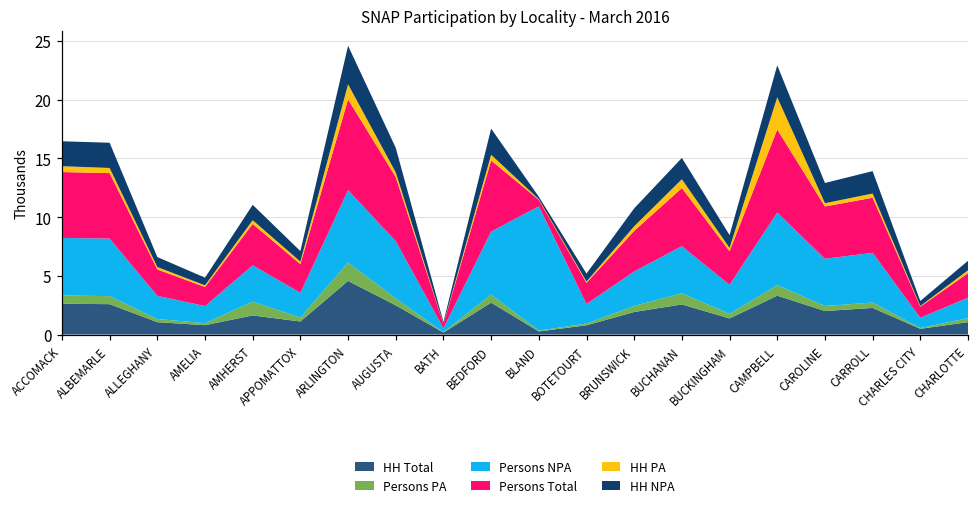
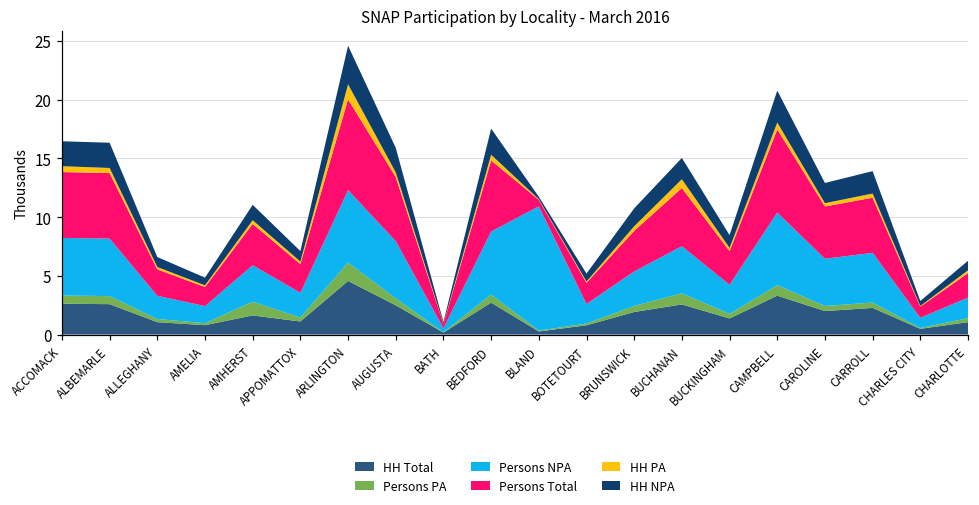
  {
    "Persons PA": {
      "ACCOMACK": 0.7,
      "ALBEMARLE": 0.7,
      "ALLEGHANY": 0.3,
      "AMHERST": 1.2,
      "APPOMATTOX": 0.3,
      "ARLINGTON": 1.6,
      "AUGUSTA": 0.6,
      "BEDFORD": 0.7,
      "BRUNSWICK": 0.5,
      "BUCHANAN": 0.9,
      "BUCKINGHAM": 0.4,
      "CAMPBELL": 0.9,
      "CAROLINE": 0.4,
      "CARROLL": 0.5,
      "CHARLOTTE": 0.3
    },
    "Persons NPA": {
      "ACCOMACK": 4.9,
      "ALBEMARLE": 4.9,
      "ALLEGHANY": 2.0,
      "AMELIA": 1.5,
      "AMHERST": 3.1,
      "APPOMATTOX": 2.1,
      "ARLINGTON": 6.2,
      "AUGUSTA": 4.9,
      "BATH": 0.3,
      "BEDFORD": 5.4,
      "BLAND": 10.6,
      "BOTETOURT": 1.7,
      "BRUNSWICK": 2.9,
      "BUCHANAN": 4.0,
      "BUCKINGHAM": 2.5,
      "CAMPBELL": 6.2,
      "CAROLINE": 4.0,
      "CARROLL": 4.2,
      "CHARLES CITY": 0.9,
      "CHARLOTTE": 1.7
    },
    "Persons Total": {
      "ACCOMACK": 5.6,
      "ALBEMARLE": 5.6,
      "AMHERST": 3.5,
      "ARLINGTON": 7.7,
      "AUGUSTA": 5.5,
      "BEDFORD": 6.1,
      "BRUNSWICK": 3.5,
      "BUCHANAN": 5.0,
      "BUCKINGHAM": 2.9,
      "CAMPBELL": 7.1,
      "CAROLINE": 4.4,
      "CARROLL": 4.7,
      "CHARLOTTE": 2.1
    },
    "HH PA": {
      "ACCOMACK": 0.5,
      "ALBEMARLE": 0.4,
      "AMHERST": 0.3,
      "ARLINGTON": 1.3,
      "AUGUSTA": 0.4,
      "BEDFORD": 0.5,
      "BRUNSWICK": 0.4,
      "BUCHANAN": 0.7,
      "BUCKINGHAM": 0.3,
-     "CAMPBELL": 2.7,
+     "CAMPBELL": 0.6,
      "CAROLINE": 0.3,
      "CARROLL": 0.4,
      "CHARLOTTE": 0.2
    }
  }
